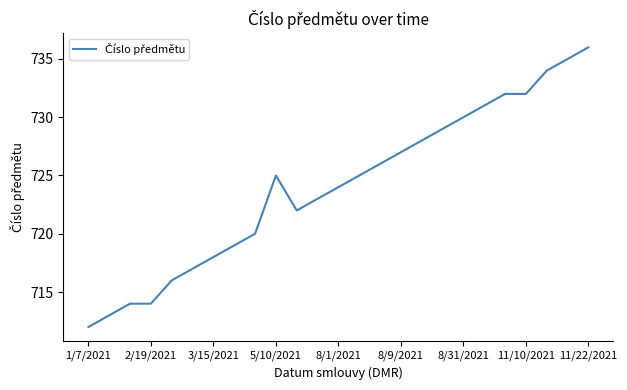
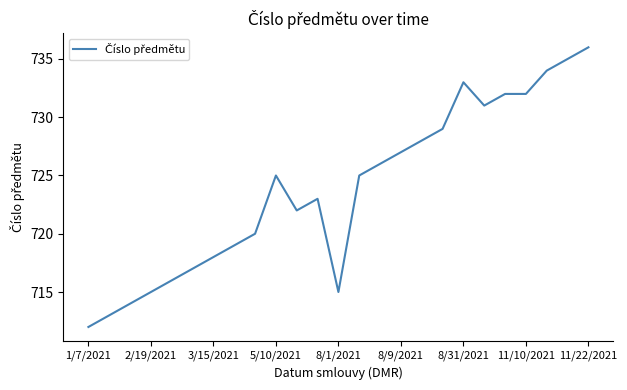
  {
-   "2/19/2021": 714,
+   "2/19/2021": 715,
    "3/15/2021": 718,
    "5/10/2021": 725,
-   "8/1/2021": 724,
+   "8/1/2021": 715,
    "8/9/2021": 727,
-   "8/31/2021": 730,
+   "8/31/2021": 733,
    "11/10/2021": 732,
    "11/22/2021": 736
  }
